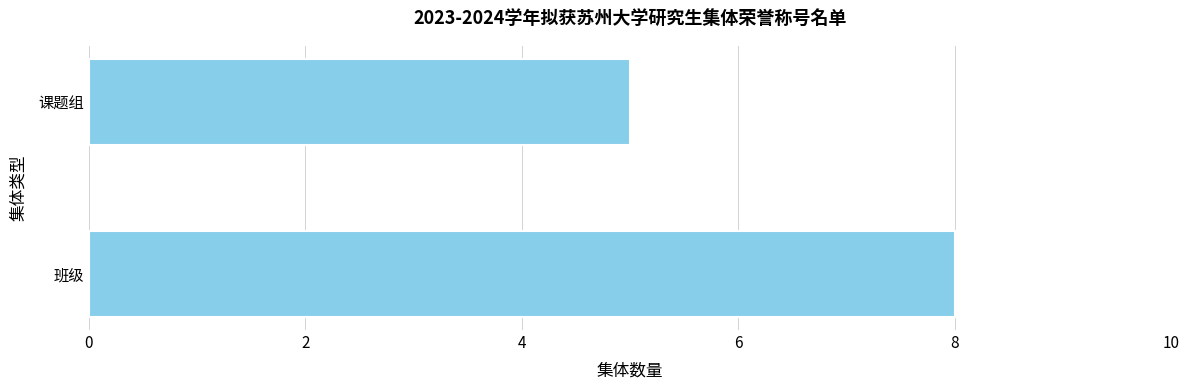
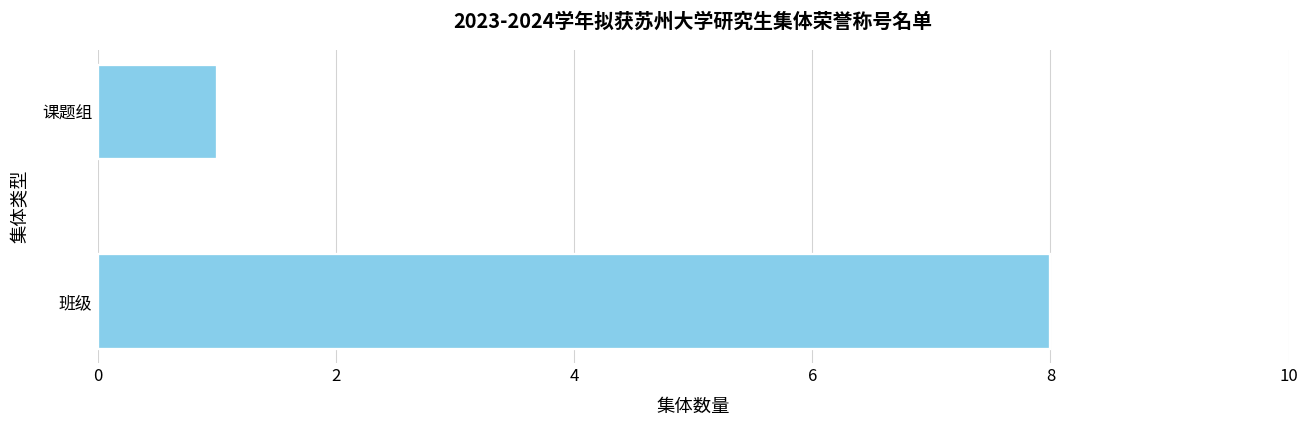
  {
-   "课题组": 5,
+   "课题组": 1,
    "班级": 8
  }
